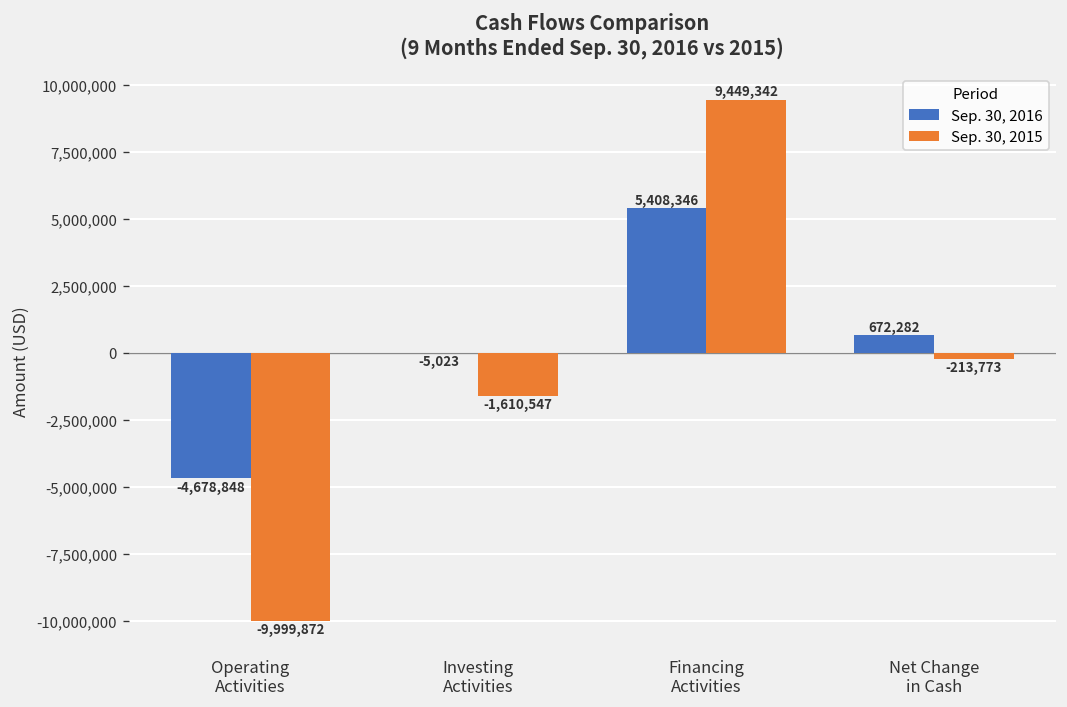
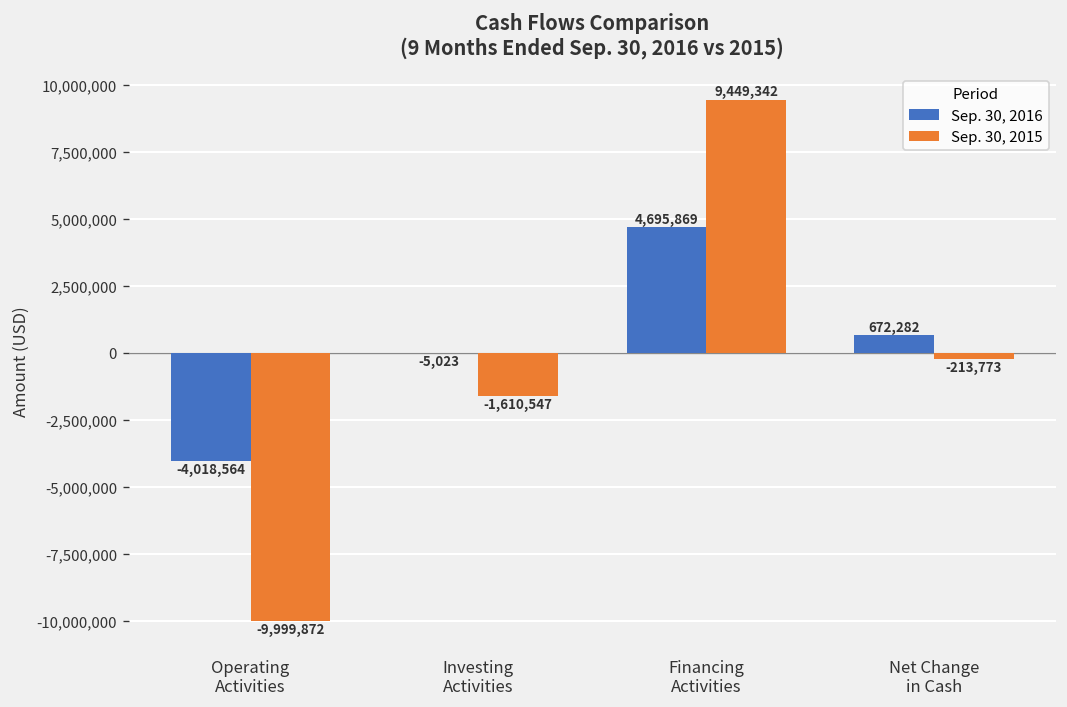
  {
    "Sep. 30, 2016": {
-     "Operating Activities": "-4,678,848",
+     "Operating Activities": "-4,018,564",
      "Investing Activities": "-5,023",
-     "Financing Activities": "5,408,346",
+     "Financing Activities": "4,695,869",
      "Net Change in Cash": "672,282"
    },
    "Sep. 30, 2015": {
      "Operating Activities": "-9,999,872",
      "Investing Activities": "-1,610,547",
      "Financing Activities": "9,449,342",
      "Net Change in Cash": "-213,773"
    }
  }
